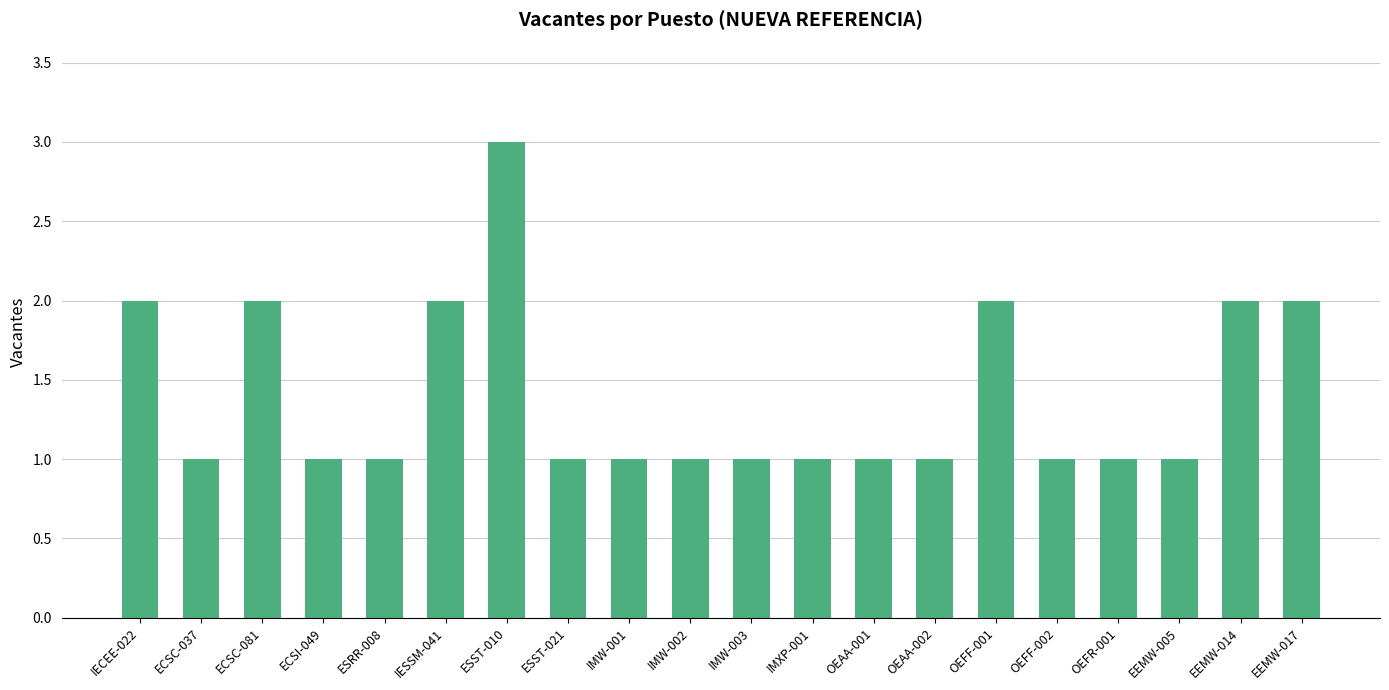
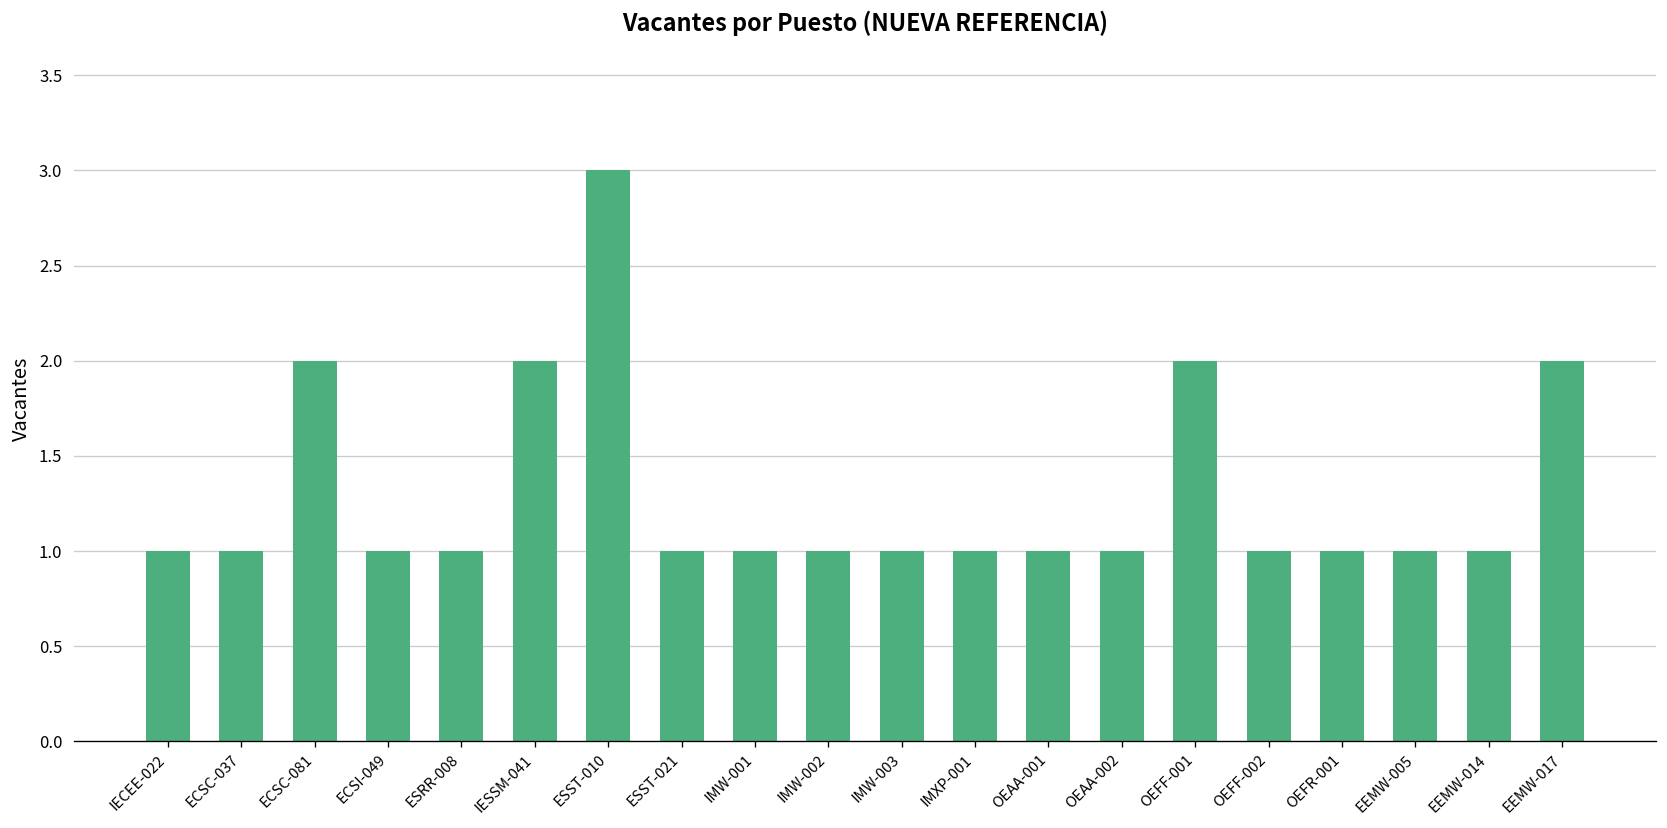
  {
-   "IECEE-022": 2,
+   "IECEE-022": 1,
    "ECSC-037": 1,
    "ECSC-081": 2,
    "ECSI-049": 1,
    "ESRR-008": 1,
    "IESSM-041": 2,
    "ESST-010": 3,
    "ESST-021": 1,
    "IMW-001": 1,
    "IMW-002": 1,
    "IMW-003": 1,
    "IMXP-001": 1,
    "OEAA-001": 1,
    "OEAA-002": 1,
    "OEFF-001": 2,
    "OEFF-002": 1,
    "OEFR-001": 1,
    "EEMW-005": 1,
-   "EEMW-014": 2,
+   "EEMW-014": 1,
    "EEMW-017": 2
  }
